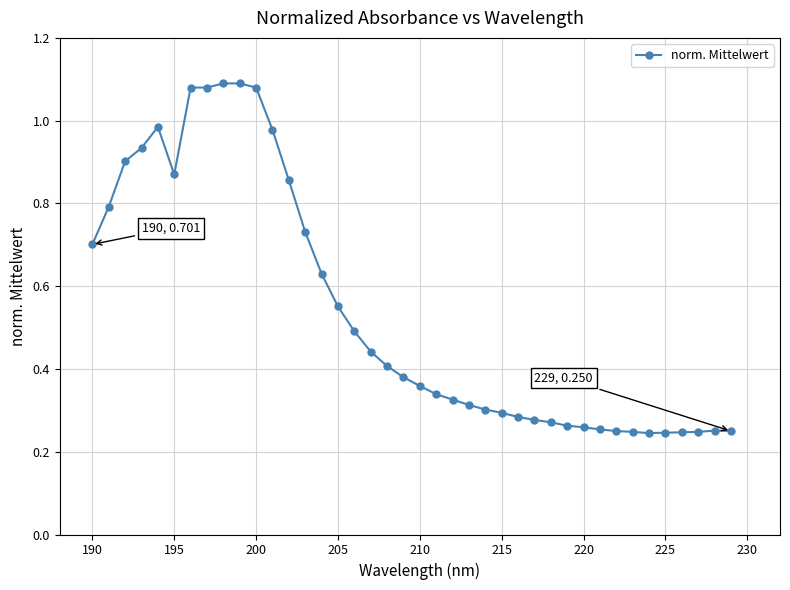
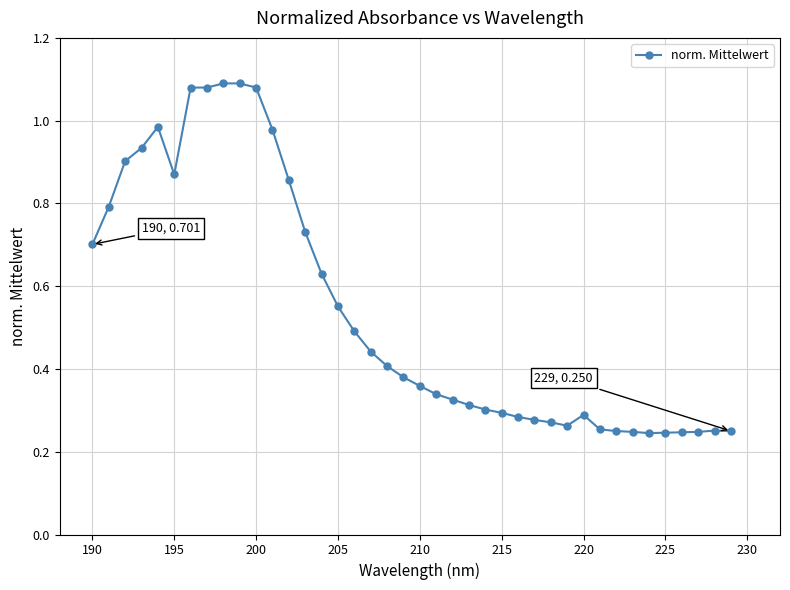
  {
    "195": 0.87,
    "200": 1.08,
    "205": 0.55,
    "210": 0.36,
    "215": 0.29,
-   "220": 0.26,
+   "220": 0.29,
    "225": 0.25
  }
